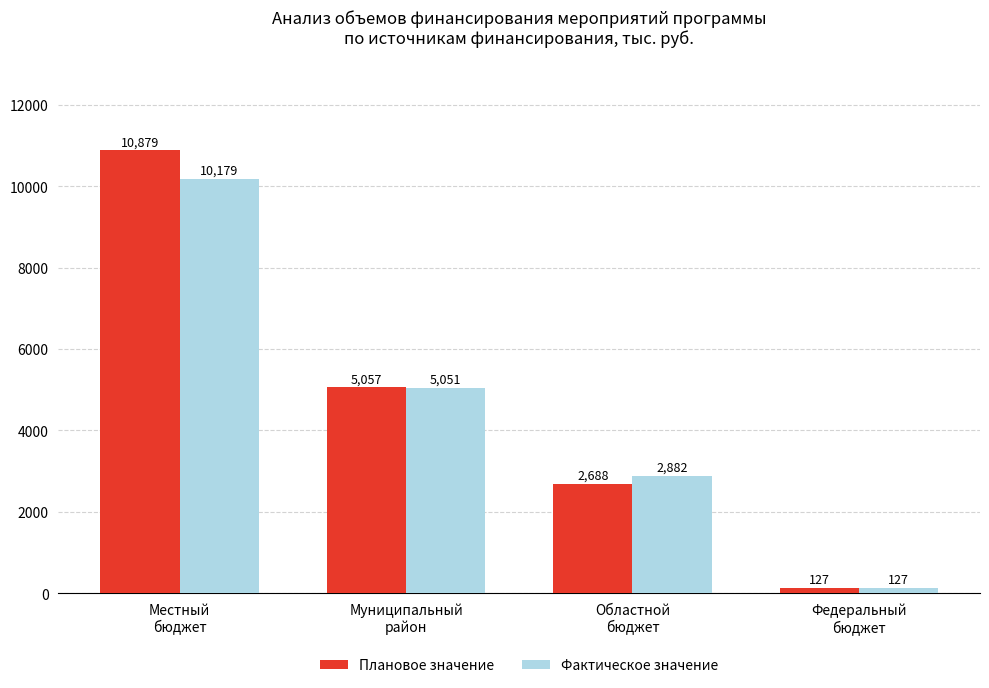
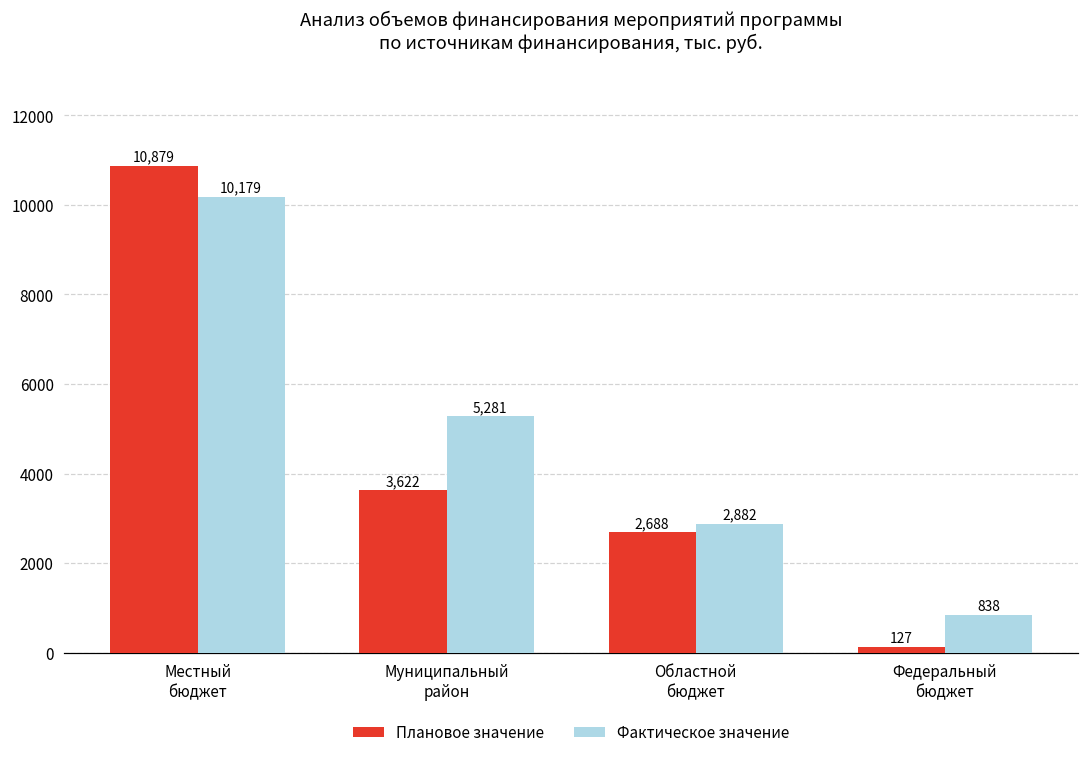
  {
    "Плановое значение": {
      "Местный бюджет": "10,879",
-     "Муниципальный район": "5,057",
+     "Муниципальный район": "3,622",
      "Областной бюджет": "2,688",
      "Федеральный бюджет": "127"
    },
    "Фактическое значение": {
      "Местный бюджет": "10,179",
-     "Муниципальный район": "5,051",
+     "Муниципальный район": "5,281",
      "Областной бюджет": "2,882",
-     "Федеральный бюджет": "127"
+     "Федеральный бюджет": "838"
    }
  }
